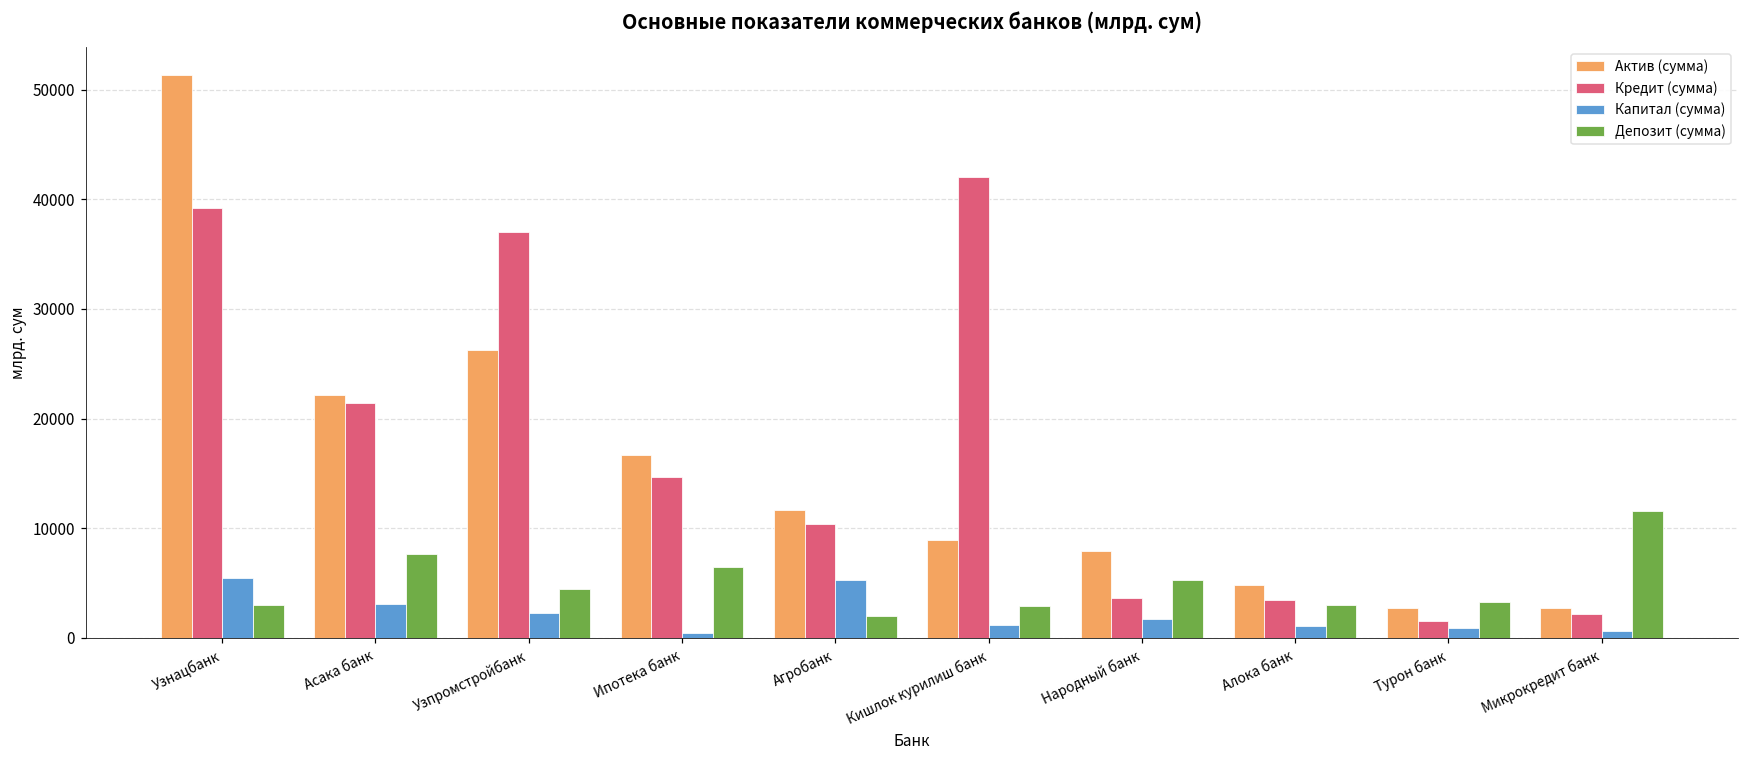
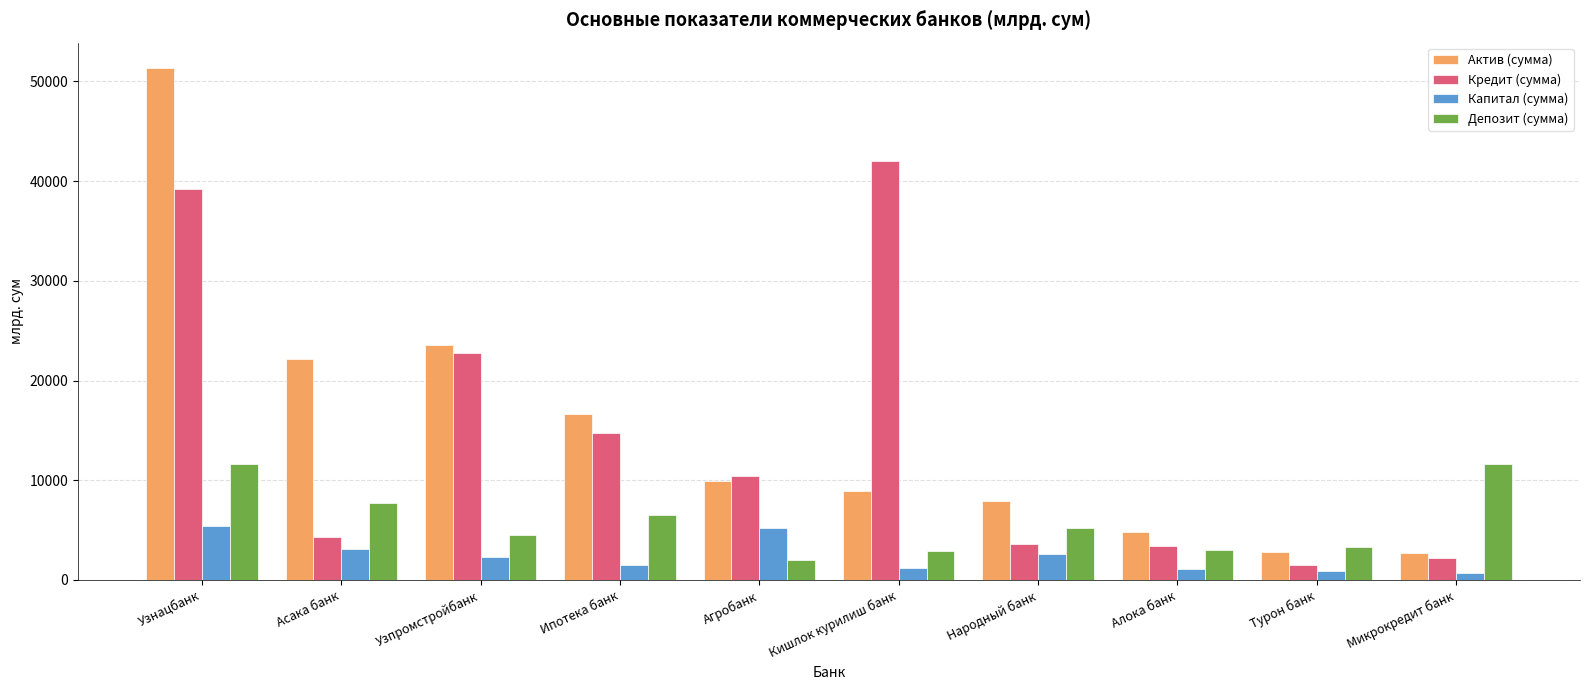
  {
    "Актив (сумма)": {
      "Узнацбанк": 51000,
      "Асака банк": 22000,
-     "Узпромстройбанк": 26000,
+     "Узпромстройбанк": 24000,
      "Ипотека банк": 17000,
-     "Агробанк": 12000,
+     "Агробанк": 10000,
      "Кишлок курилиш банк": 9000,
      "Народный банк": 8000,
      "Алока банк": 5000,
      "Турон банк": 3000,
      "Микрокредит банк": 3000
    },
    "Кредит (сумма)": {
      "Узнацбанк": 39000,
-     "Асака банк": 21000,
-     "Узпромстройбанк": 37000,
+     "Асака банк": 4000,
+     "Узпромстройбанк": 23000,
      "Ипотека банк": 15000,
      "Агробанк": 10000,
      "Кишлок курилиш банк": 42000,
      "Народный банк": 4000,
      "Алока банк": 3000,
      "Турон банк": 2000,
      "Микрокредит банк": 2000
    },
    "Капитал (сумма)": {
      "Узнацбанк": 5000,
      "Асака банк": 3000,
      "Узпромстройбанк": 2000,
-     "Ипотека банк": 0,
+     "Ипотека банк": 2000,
      "Агробанк": 5000,
      "Кишлок курилиш банк": 1000,
-     "Народный банк": 2000,
+     "Народный банк": 3000,
      "Алока банк": 1000,
      "Турон банк": 1000,
      "Микрокредит банк": 1000
    },
    "Депозит (сумма)": {
-     "Узнацбанк": 3000,
+     "Узнацбанк": 12000,
      "Асака банк": 8000,
      "Узпромстройбанк": 4000,
      "Ипотека банк": 6000,
      "Агробанк": 2000,
      "Кишлок курилиш банк": 3000,
      "Народный банк": 5000,
      "Алока банк": 3000,
      "Турон банк": 3000,
      "Микрокредит банк": 12000
    }
  }
